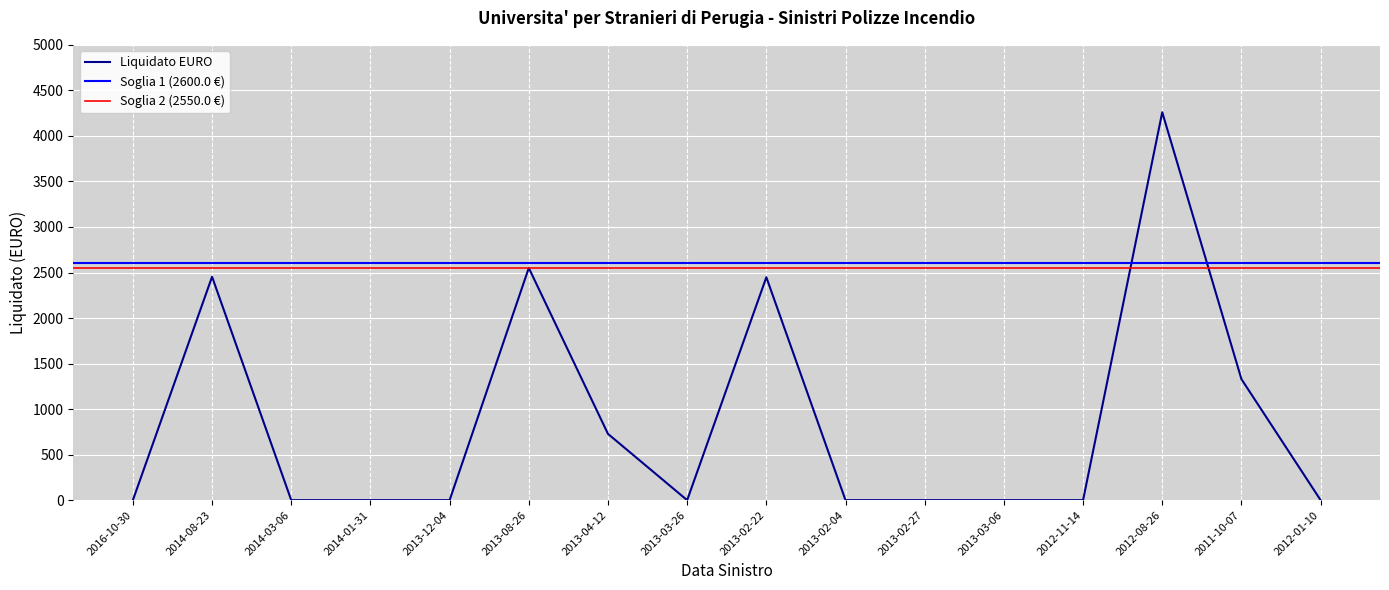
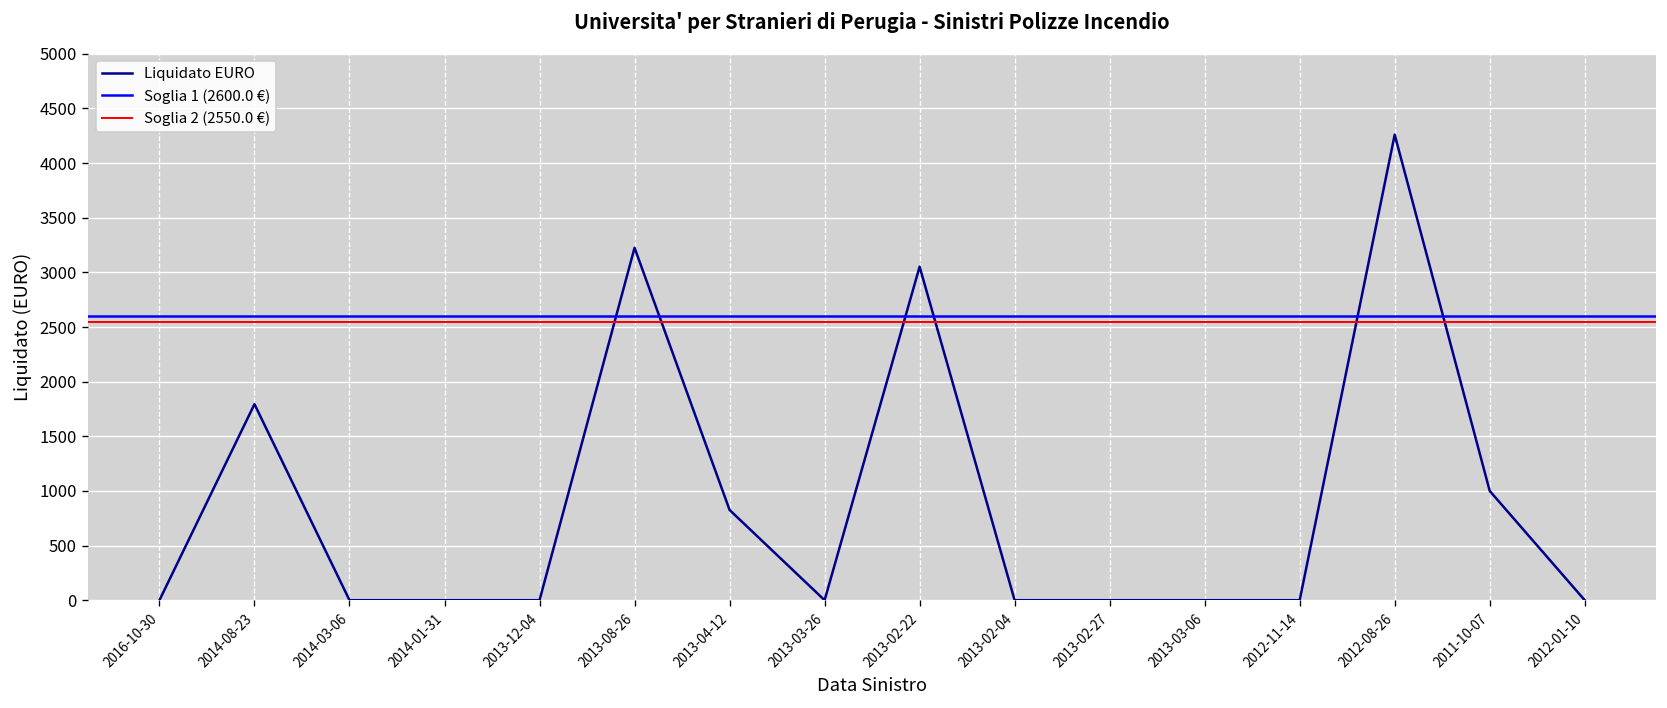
  {
    "2016-10-30": 0,
-   "2014-08-23": 2500,
+   "2014-08-23": 1800,
    "2014-03-06": 0,
    "2014-01-31": 0,
    "2013-12-04": 0,
-   "2013-08-26": 2600,
-   "2013-04-12": 700,
+   "2013-08-26": 3200,
+   "2013-04-12": 800,
    "2013-03-26": 0,
-   "2013-02-22": 2400,
+   "2013-02-22": 3100,
    "2013-02-04": 0,
    "2013-02-27": 0,
    "2013-03-06": 0,
    "2012-11-14": 0,
    "2012-08-26": 4300,
-   "2011-10-07": 1300,
+   "2011-10-07": 1000,
    "2012-01-10": 0
  }
